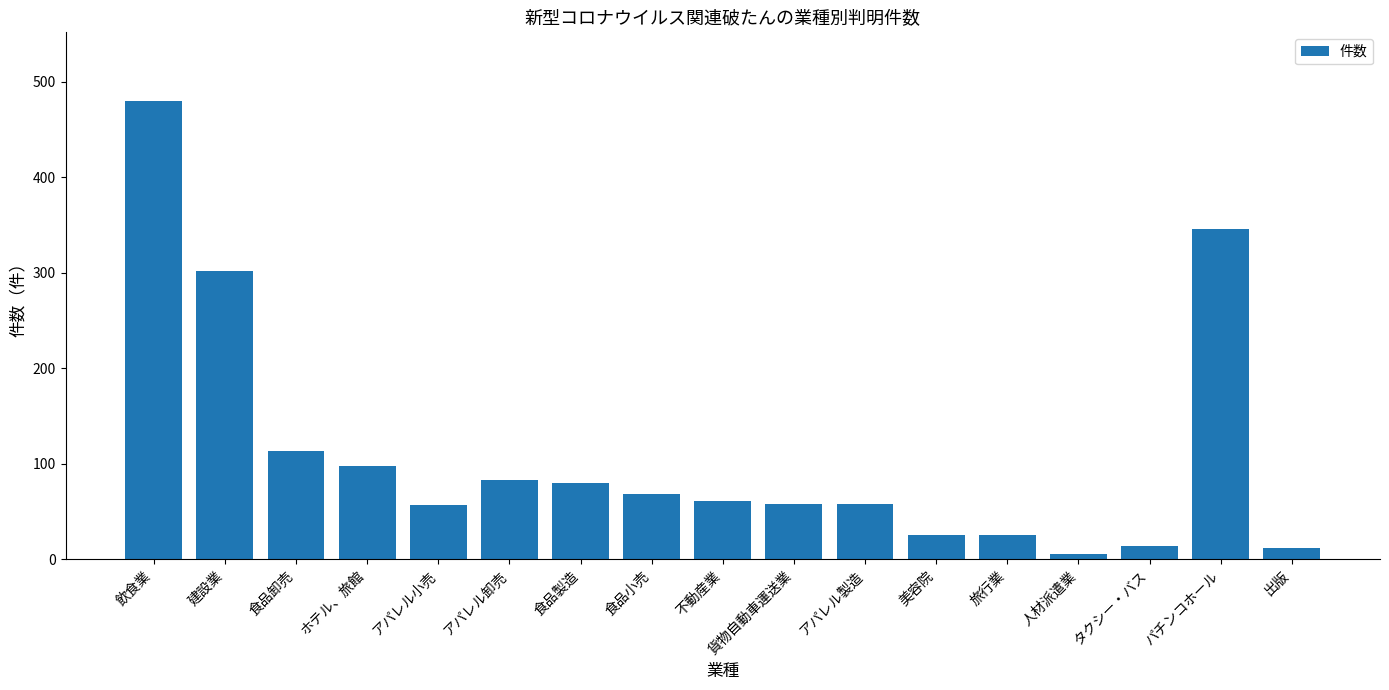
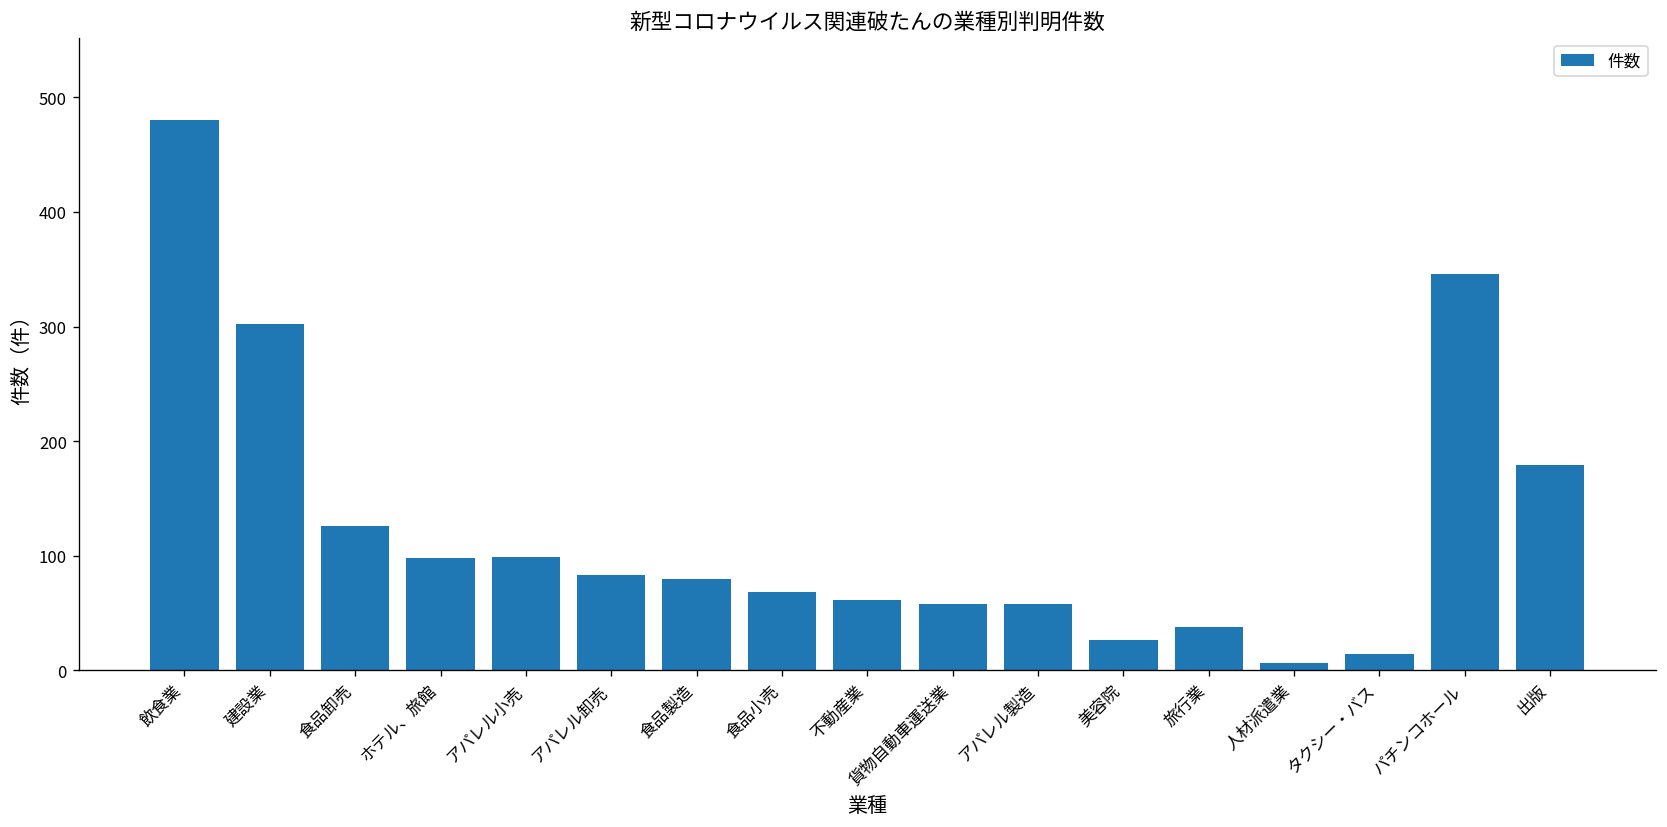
  {
    "飲食業": 480,
    "建設業": 300,
-   "食品卸売": 110,
+   "食品卸売": 130,
    "ホテル、旅館": 100,
-   "アパレル小売": 60,
+   "アパレル小売": 100,
    "アパレル卸売": 80,
    "食品製造": 80,
    "食品小売": 70,
    "不動産業": 60,
    "貨物自動車運送業": 60,
    "アパレル製造": 60,
    "美容院": 30,
-   "旅行業": 30,
+   "旅行業": 40,
    "人材派遣業": 10,
    "タクシー・バス": 10,
    "パチンコホール": 350,
-   "出版": 10
+   "出版": 180
  }
